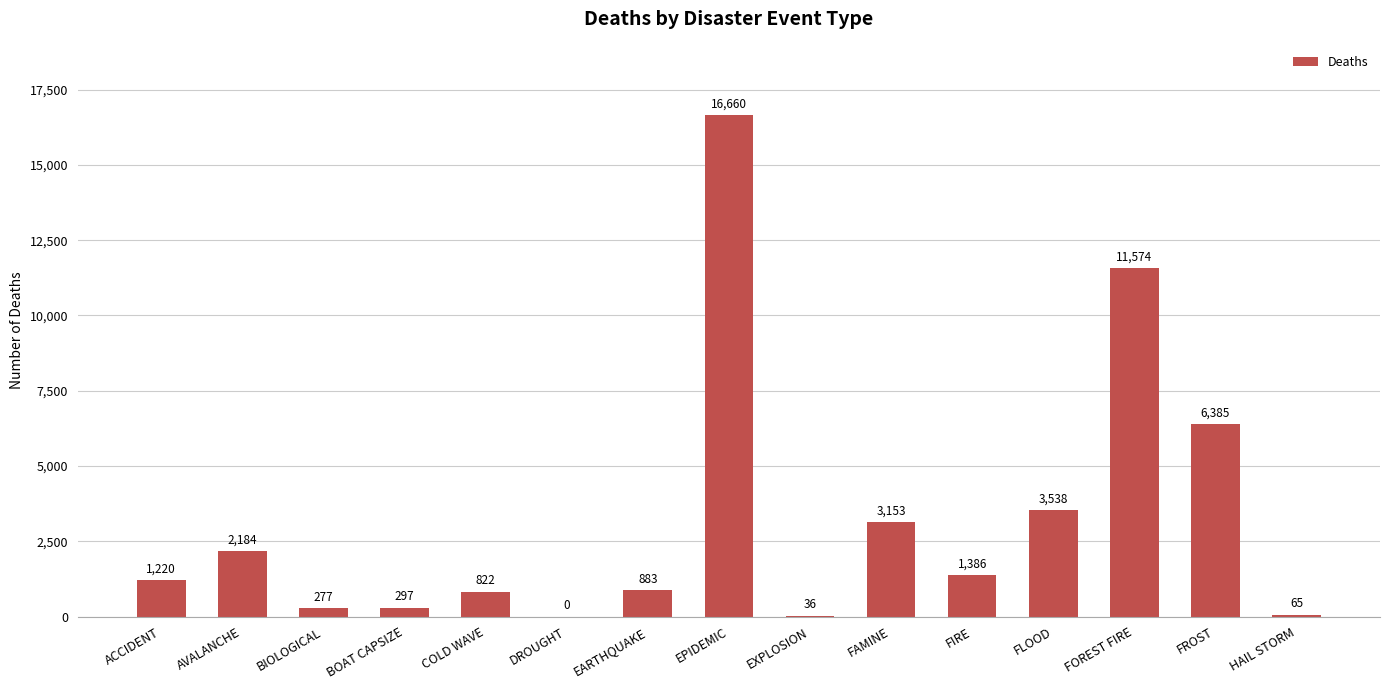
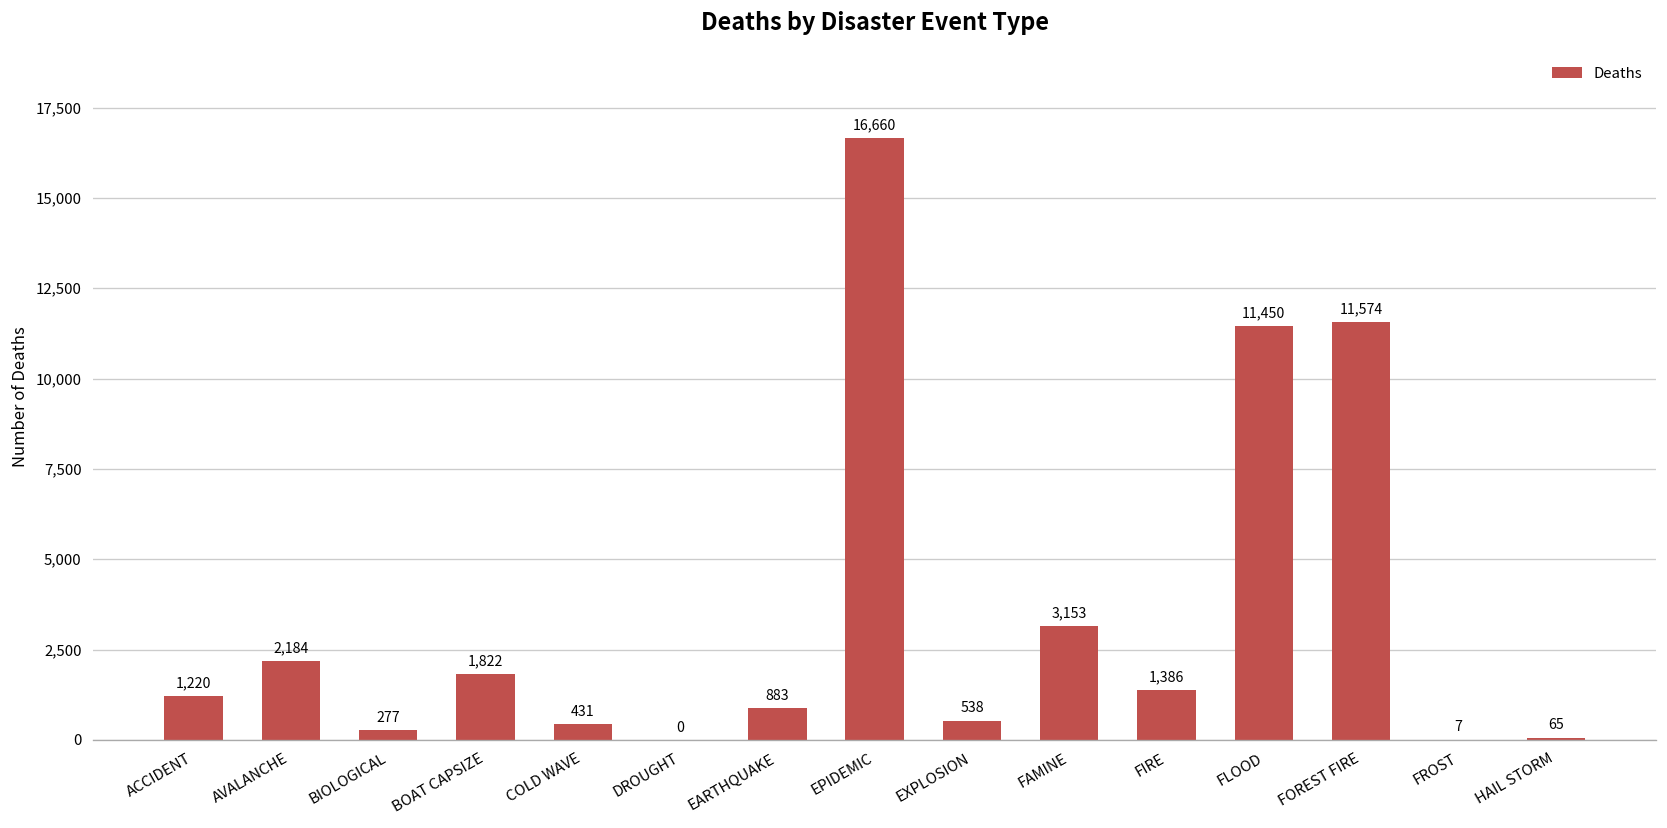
  {
    "ACCIDENT": "1,220",
    "AVALANCHE": "2,184",
    "BIOLOGICAL": "277",
-   "BOAT CAPSIZE": "297",
-   "COLD WAVE": "822",
+   "BOAT CAPSIZE": "1,822",
+   "COLD WAVE": "431",
    "DROUGHT": "0",
    "EARTHQUAKE": "883",
    "EPIDEMIC": "16,660",
-   "EXPLOSION": "36",
+   "EXPLOSION": "538",
    "FAMINE": "3,153",
    "FIRE": "1,386",
-   "FLOOD": "3,538",
+   "FLOOD": "11,450",
    "FOREST FIRE": "11,574",
-   "FROST": "6,385",
+   "FROST": "7",
    "HAIL STORM": "65"
  }
